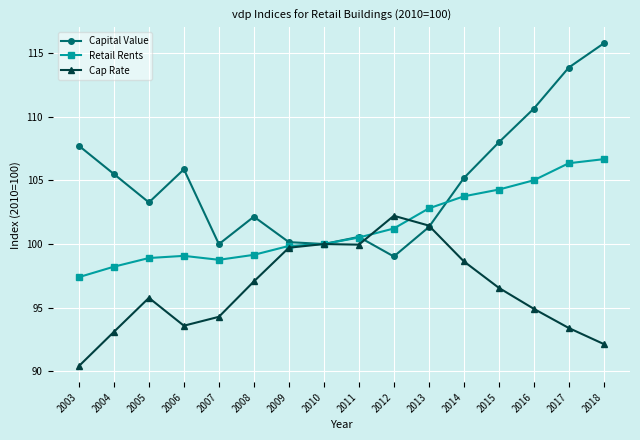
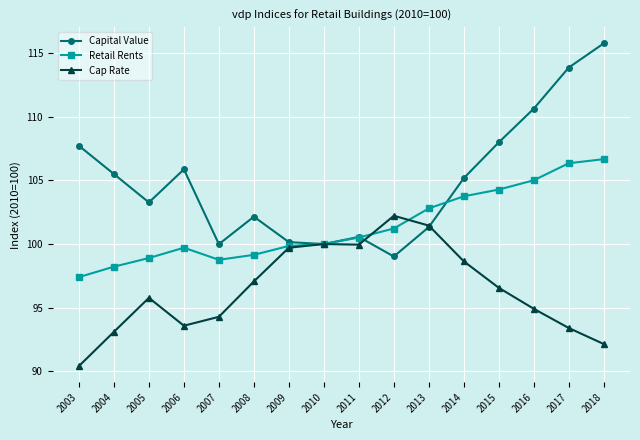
  {
    "Capital Value": {
      "2003": 107.7,
      "2004": 105.5,
      "2005": 103.3,
      "2006": 105.9,
      "2007": 100.0,
      "2008": 102.2,
      "2009": 100.2,
      "2012": 99.0,
      "2014": 105.2,
      "2015": 108.0,
      "2016": 110.6,
      "2017": 113.9,
      "2018": 115.8
    },
    "Retail Rents": {
      "2003": 97.4,
      "2004": 98.2,
      "2005": 98.9,
-     "2006": 99.1,
+     "2006": 99.7,
      "2007": 98.8,
      "2008": 99.2,
      "2012": 101.2,
      "2013": 102.8,
      "2014": 103.8,
      "2015": 104.3,
      "2016": 105.0,
      "2017": 106.4,
      "2018": 106.7
    },
    "Cap Rate": {
      "2003": 90.4,
      "2004": 93.1,
      "2005": 95.8,
      "2006": 93.6,
      "2007": 94.3,
      "2008": 97.1,
      "2011": 100.0,
      "2012": 102.2,
      "2014": 98.6,
      "2015": 96.6,
      "2016": 94.9,
      "2017": 93.4,
      "2018": 92.1
    }
  }
